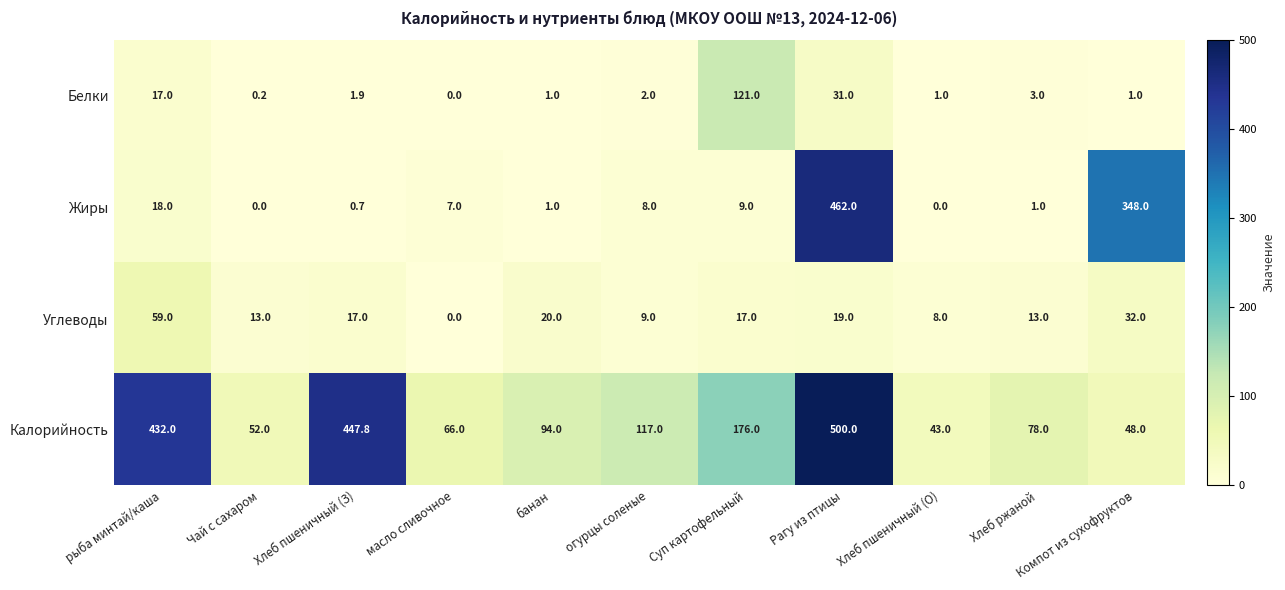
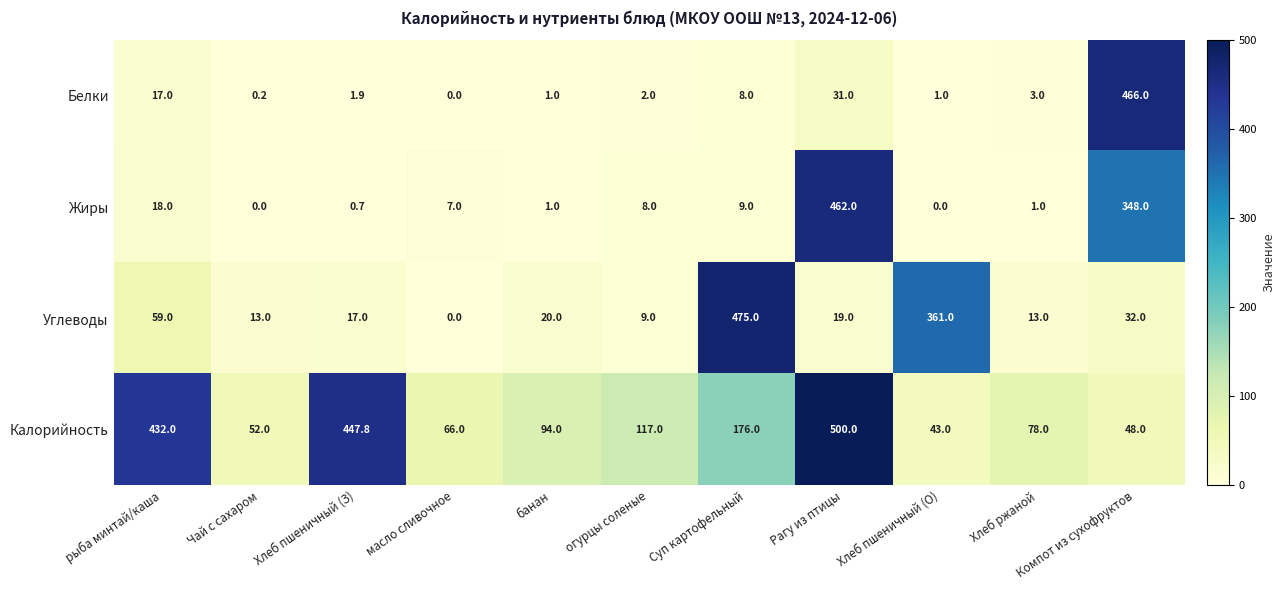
  {
    "Белки": {
      "рыба минтай/каша": 17.0,
      "Чай с сахаром": 0.2,
      "Хлеб пшеничный (З)": 1.9,
      "масло сливочное": 0.0,
      "банан": 1.0,
      "огурцы соленые": 2.0,
-     "Суп картофельный": 121.0,
+     "Суп картофельный": 8.0,
      "Рагу из птицы": 31.0,
      "Хлеб пшеничный (О)": 1.0,
      "Хлеб ржаной": 3.0,
-     "Компот из сухофруктов": 1.0
+     "Компот из сухофруктов": 466.0
    },
    "Жиры": {
      "рыба минтай/каша": 18.0,
      "Чай с сахаром": 0.0,
      "Хлеб пшеничный (З)": 0.7,
      "масло сливочное": 7.0,
      "банан": 1.0,
      "огурцы соленые": 8.0,
      "Суп картофельный": 9.0,
      "Рагу из птицы": 462.0,
      "Хлеб пшеничный (О)": 0.0,
      "Хлеб ржаной": 1.0,
      "Компот из сухофруктов": 348.0
    },
    "Углеводы": {
      "рыба минтай/каша": 59.0,
      "Чай с сахаром": 13.0,
      "Хлеб пшеничный (З)": 17.0,
      "масло сливочное": 0.0,
      "банан": 20.0,
      "огурцы соленые": 9.0,
-     "Суп картофельный": 17.0,
+     "Суп картофельный": 475.0,
      "Рагу из птицы": 19.0,
-     "Хлеб пшеничный (О)": 8.0,
+     "Хлеб пшеничный (О)": 361.0,
      "Хлеб ржаной": 13.0,
      "Компот из сухофруктов": 32.0
    },
    "Калорийность": {
      "рыба минтай/каша": 432.0,
      "Чай с сахаром": 52.0,
      "Хлеб пшеничный (З)": 447.8,
      "масло сливочное": 66.0,
      "банан": 94.0,
      "огурцы соленые": 117.0,
      "Суп картофельный": 176.0,
      "Рагу из птицы": 500.0,
      "Хлеб пшеничный (О)": 43.0,
      "Хлеб ржаной": 78.0,
      "Компот из сухофруктов": 48.0
    }
  }
